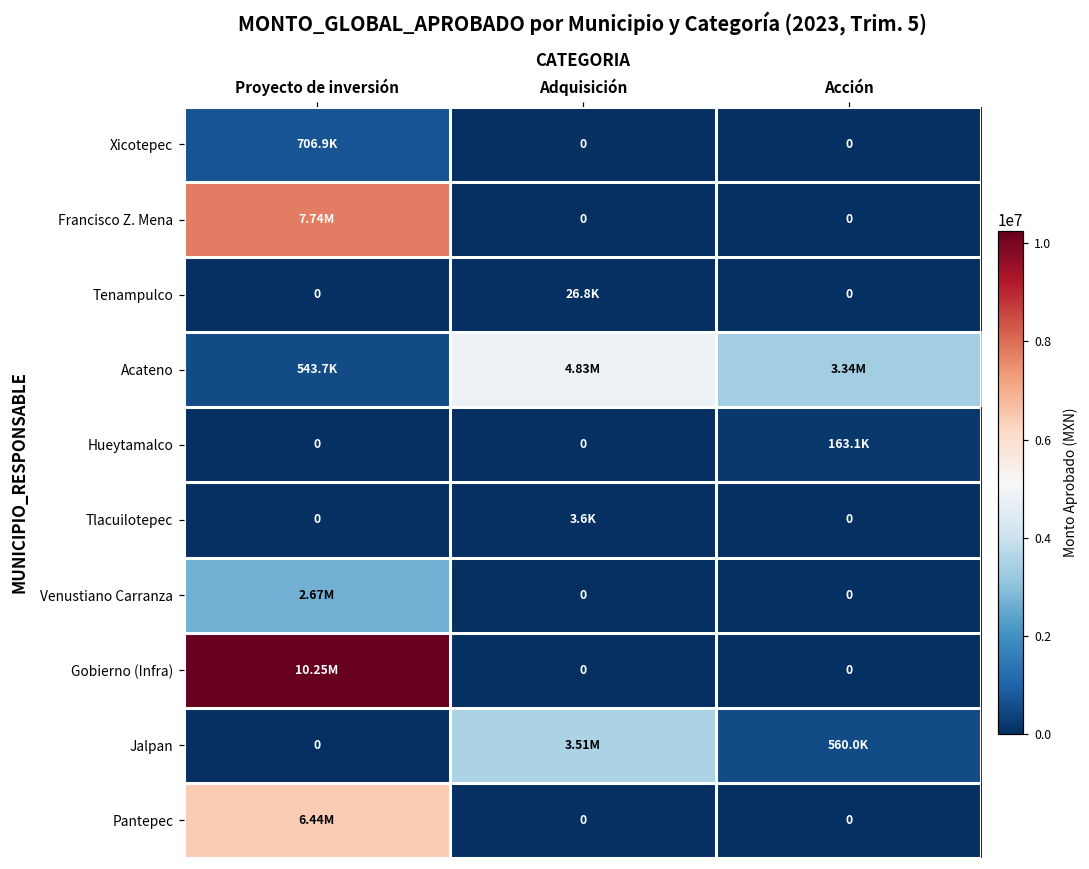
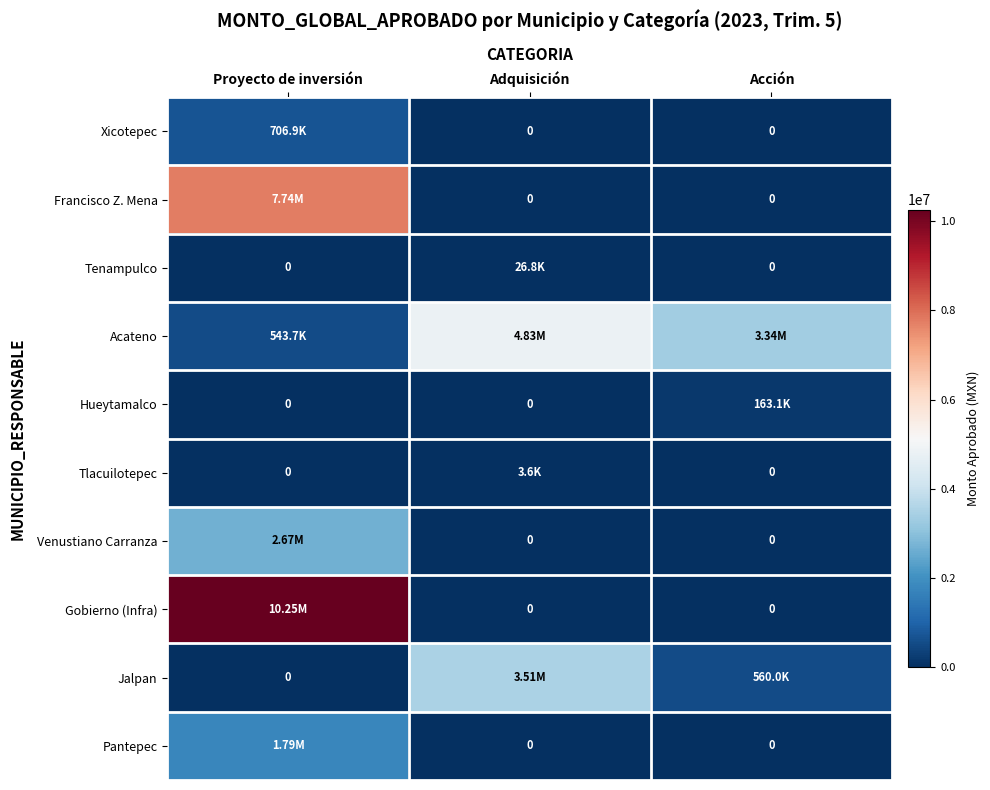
  {
    "Xicotepec": {
      "Proyecto de inversión": "706.9K",
      "Adquisición": "0",
      "Acción": "0"
    },
    "Francisco Z. Mena": {
      "Proyecto de inversión": "7.74M",
      "Adquisición": "0",
      "Acción": "0"
    },
    "Tenampulco": {
      "Proyecto de inversión": "0",
      "Adquisición": "26.8K",
      "Acción": "0"
    },
    "Acateno": {
      "Proyecto de inversión": "543.7K",
      "Adquisición": "4.83M",
      "Acción": "3.34M"
    },
    "Hueytamalco": {
      "Proyecto de inversión": "0",
      "Adquisición": "0",
      "Acción": "163.1K"
    },
    "Tlacuilotepec": {
      "Proyecto de inversión": "0",
      "Adquisición": "3.6K",
      "Acción": "0"
    },
    "Venustiano Carranza": {
      "Proyecto de inversión": "2.67M",
      "Adquisición": "0",
      "Acción": "0"
    },
    "Gobierno (Infra)": {
      "Proyecto de inversión": "10.25M",
      "Adquisición": "0",
      "Acción": "0"
    },
    "Jalpan": {
      "Proyecto de inversión": "0",
      "Adquisición": "3.51M",
      "Acción": "560.0K"
    },
    "Pantepec": {
-     "Proyecto de inversión": "6.44M",
+     "Proyecto de inversión": "1.79M",
      "Adquisición": "0",
      "Acción": "0"
    }
  }
